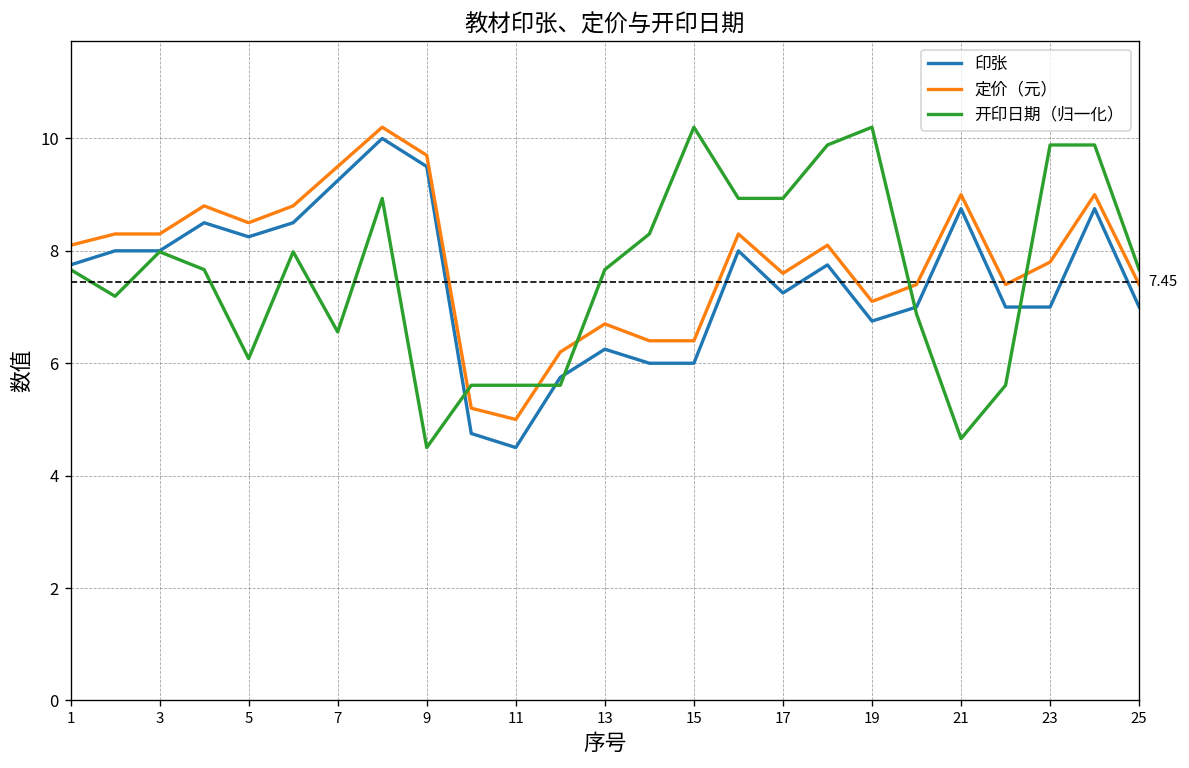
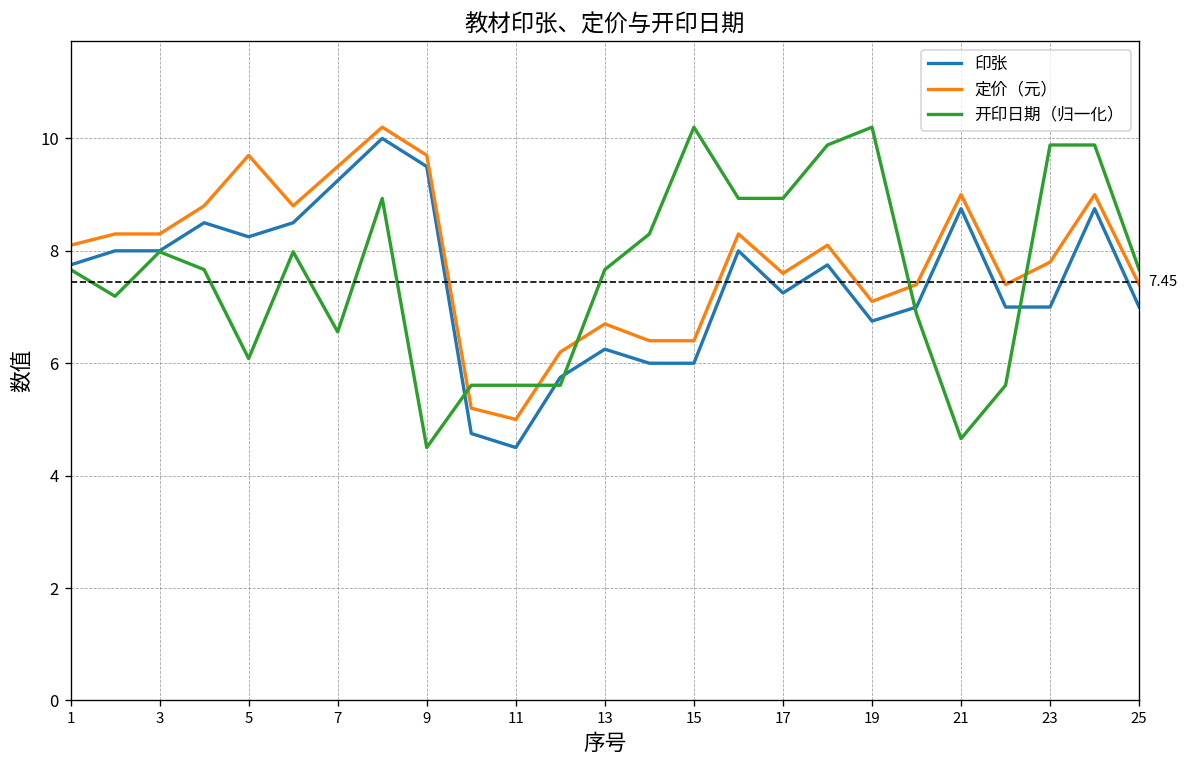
  {
    "印张": {
      "1": 7.8,
      "5": 8.3,
      "7": 9.3,
      "9": 9.5,
      "11": 4.5,
      "13": 6.3,
      "15": 6.0,
      "17": 7.3,
      "19": 6.8,
      "21": 8.8,
      "23": 7.0,
      "25": 7.0
    },
    "定价（元）": {
      "1": 8.1,
      "3": 8.3,
-     "5": 8.5,
+     "5": 9.7,
      "7": 9.5,
      "9": 9.7,
      "11": 5.0,
      "13": 6.7,
      "15": 6.4,
      "17": 7.6,
      "19": 7.1,
      "21": 9.0,
      "23": 7.8
    },
    "开印日期（归一化）": {
      "1": 7.7,
      "5": 6.1,
      "7": 6.6,
      "9": 4.5,
      "11": 5.6,
      "13": 7.7,
      "15": 10.2,
      "17": 8.9,
      "19": 10.2,
      "21": 4.7,
      "23": 9.9,
      "25": 7.7
    }
  }
